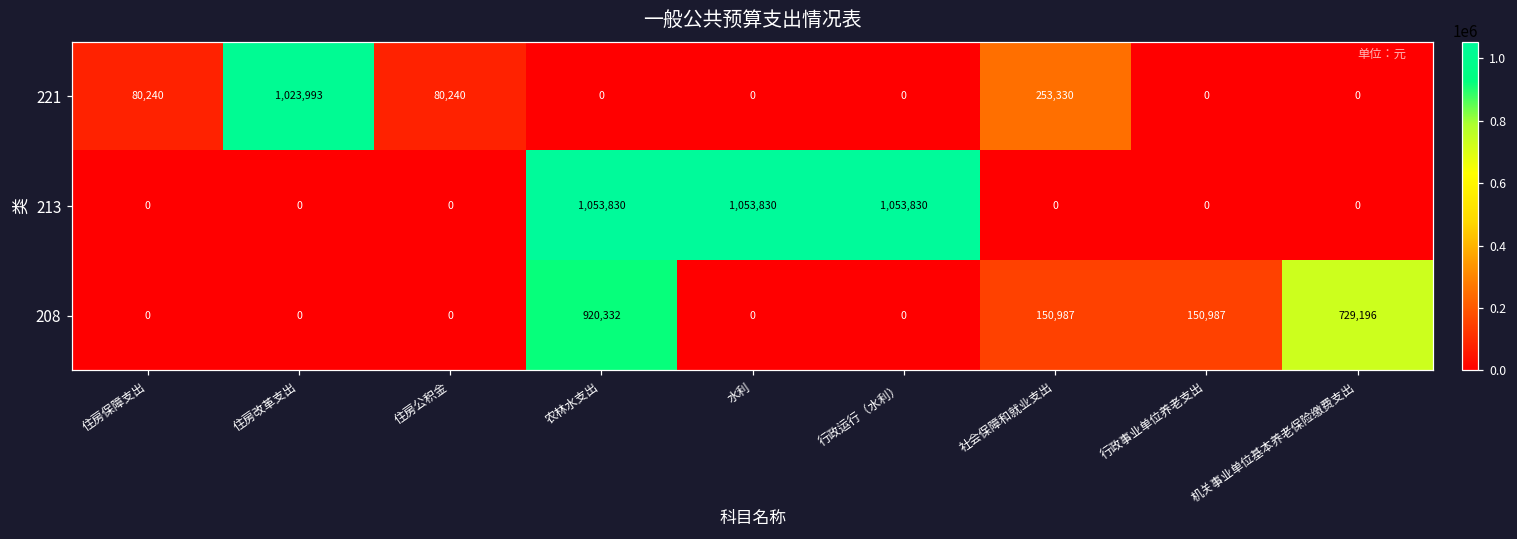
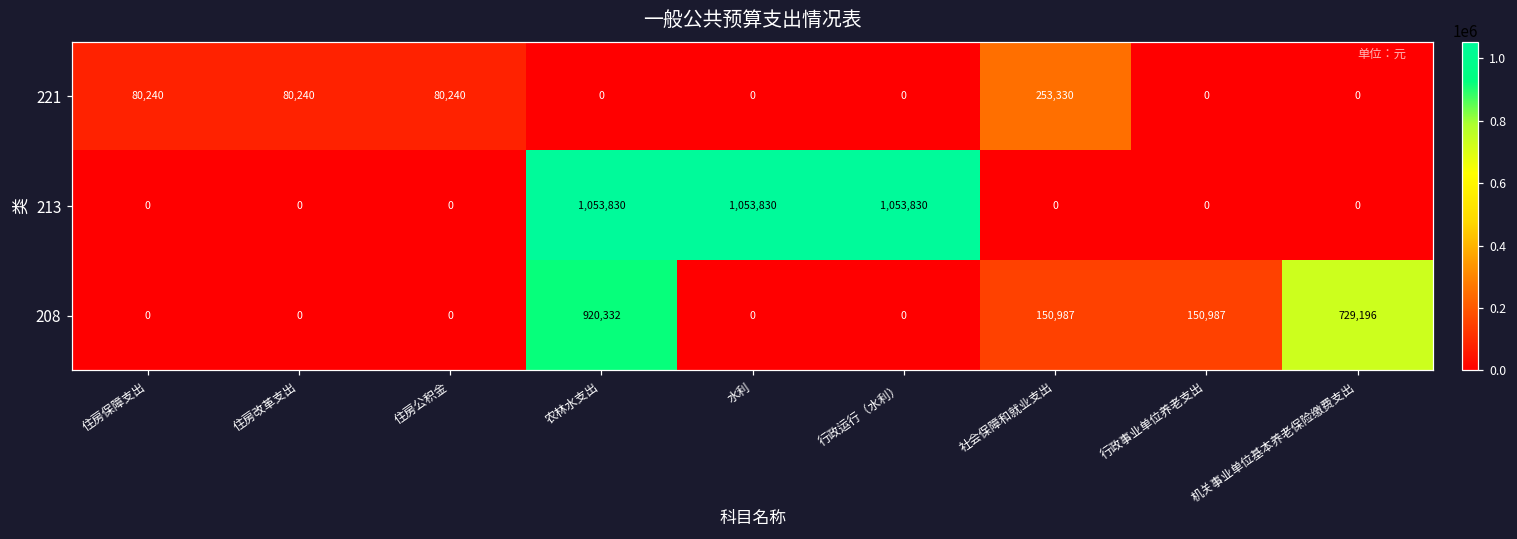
  {
    "221": {
      "住房保障支出": "80,240",
-     "住房改革支出": "1,023,993",
+     "住房改革支出": "80,240",
      "住房公积金": "80,240",
      "农林水支出": "0",
      "水利": "0",
      "行政运行（水利）": "0",
      "社会保障和就业支出": "253,330",
      "行政事业单位养老支出": "0"
    },
    "213": {
      "住房保障支出": "0",
      "住房改革支出": "0",
      "住房公积金": "0",
      "农林水支出": "1,053,830",
      "水利": "1,053,830",
      "行政运行（水利）": "1,053,830",
      "社会保障和就业支出": "0",
      "行政事业单位养老支出": "0",
      "机关事业单位基本养老保险缴费支出": "0"
    },
    "208": {
      "住房保障支出": "0",
      "住房改革支出": "0",
      "住房公积金": "0",
      "农林水支出": "920,332",
      "水利": "0",
      "行政运行（水利）": "0",
      "社会保障和就业支出": "150,987",
      "行政事业单位养老支出": "150,987",
      "机关事业单位基本养老保险缴费支出": "729,196"
    }
  }
